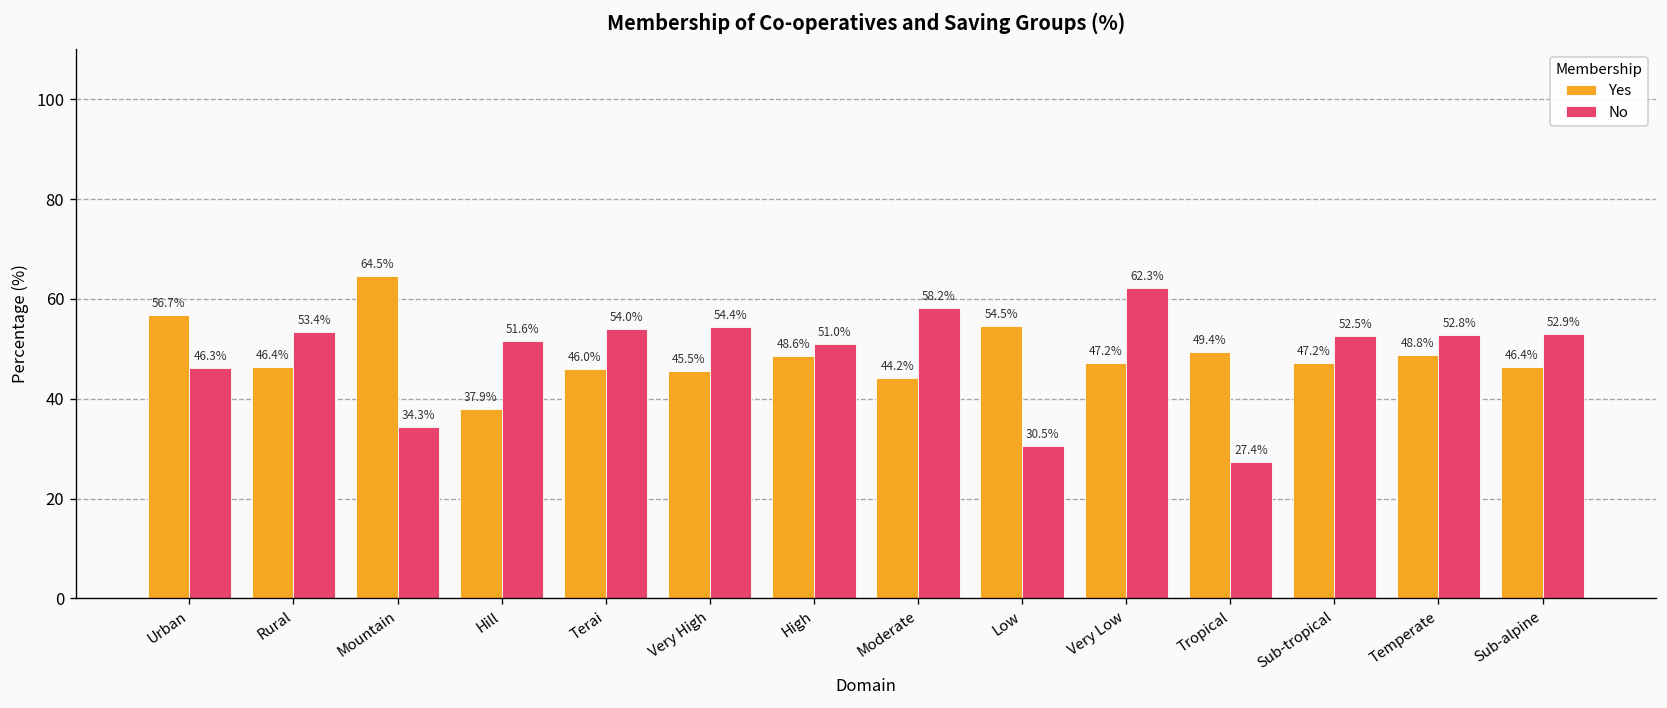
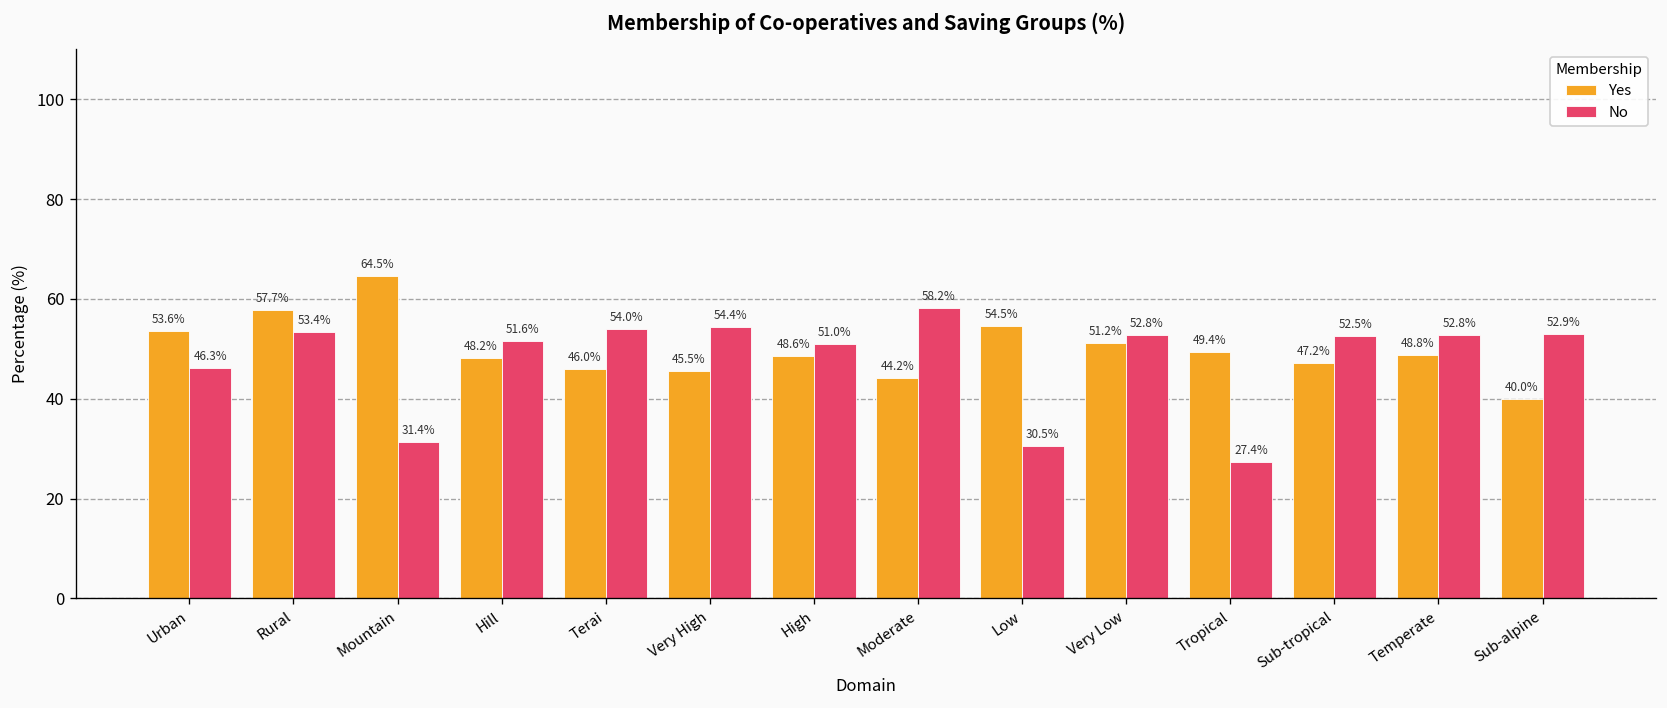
  {
    "Yes": {
-     "Urban": "56.7%",
-     "Rural": "46.4%",
+     "Urban": "53.6%",
+     "Rural": "57.7%",
      "Mountain": "64.5%",
-     "Hill": "37.9%",
+     "Hill": "48.2%",
      "Terai": "46.0%",
      "Very High": "45.5%",
      "High": "48.6%",
      "Moderate": "44.2%",
      "Low": "54.5%",
-     "Very Low": "47.2%",
+     "Very Low": "51.2%",
      "Tropical": "49.4%",
      "Sub-tropical": "47.2%",
      "Temperate": "48.8%",
-     "Sub-alpine": "46.4%"
+     "Sub-alpine": "40.0%"
    },
    "No": {
      "Urban": "46.3%",
      "Rural": "53.4%",
-     "Mountain": "34.3%",
+     "Mountain": "31.4%",
      "Hill": "51.6%",
      "Terai": "54.0%",
      "Very High": "54.4%",
      "High": "51.0%",
      "Moderate": "58.2%",
      "Low": "30.5%",
-     "Very Low": "62.3%",
+     "Very Low": "52.8%",
      "Tropical": "27.4%",
      "Sub-tropical": "52.5%",
      "Temperate": "52.8%",
      "Sub-alpine": "52.9%"
    }
  }
